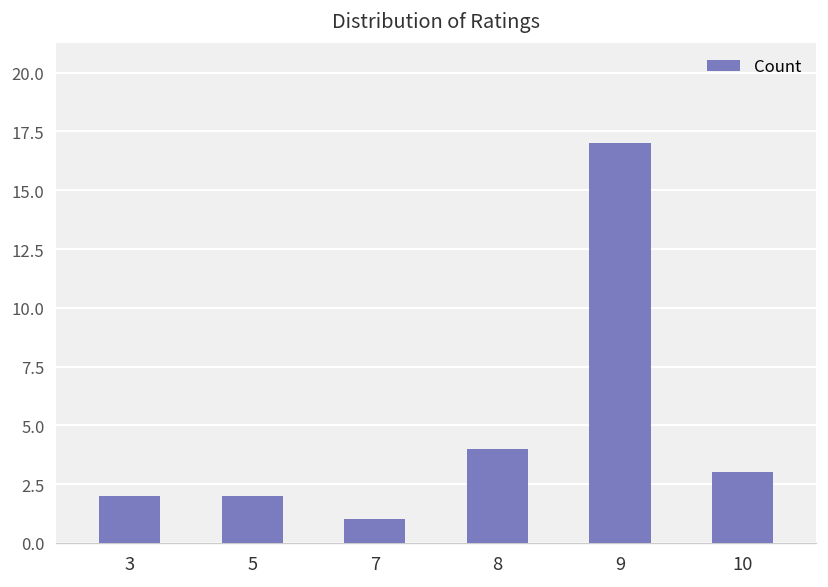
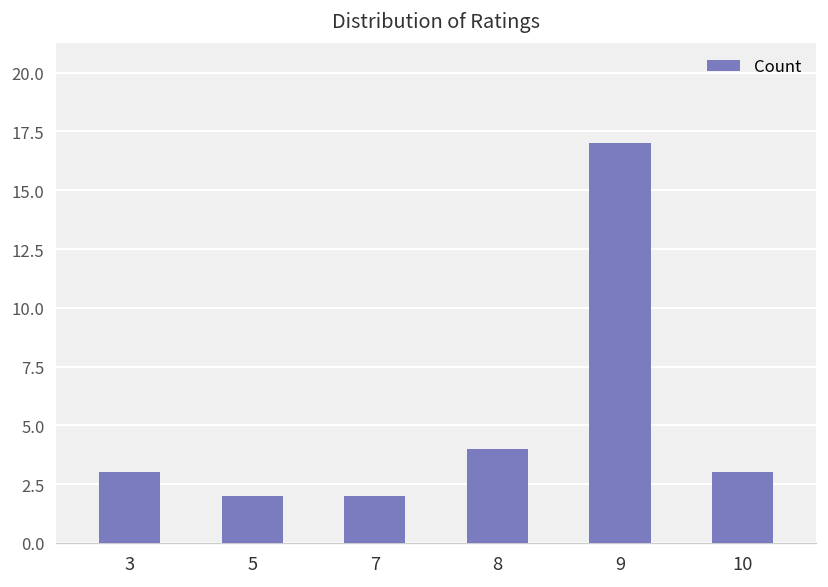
  {
-   "3": 2,
+   "3": 3,
    "5": 2,
-   "7": 1,
+   "7": 2,
    "8": 4,
    "9": 17,
    "10": 3
  }
